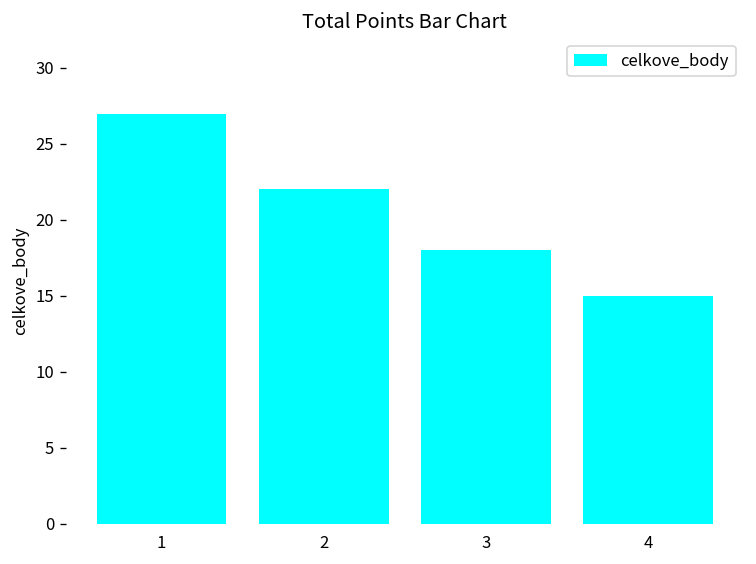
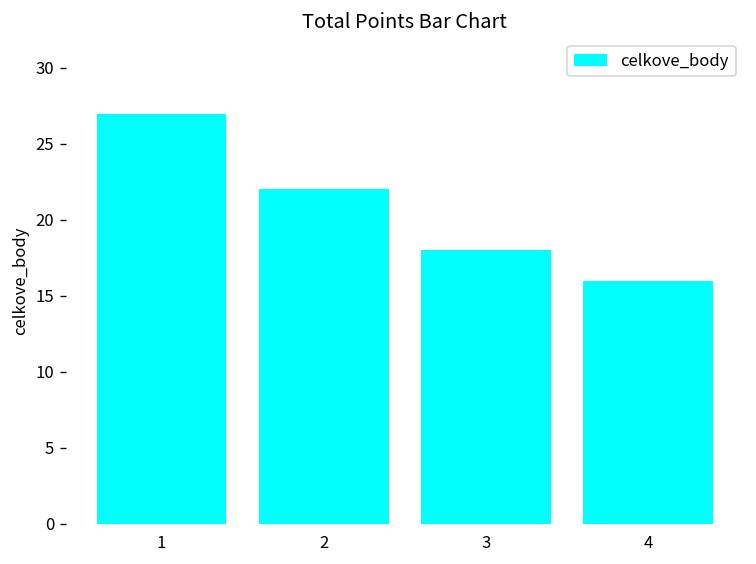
  {
    "1": 27,
    "2": 22,
    "3": 18,
-   "4": 15
+   "4": 16
  }
